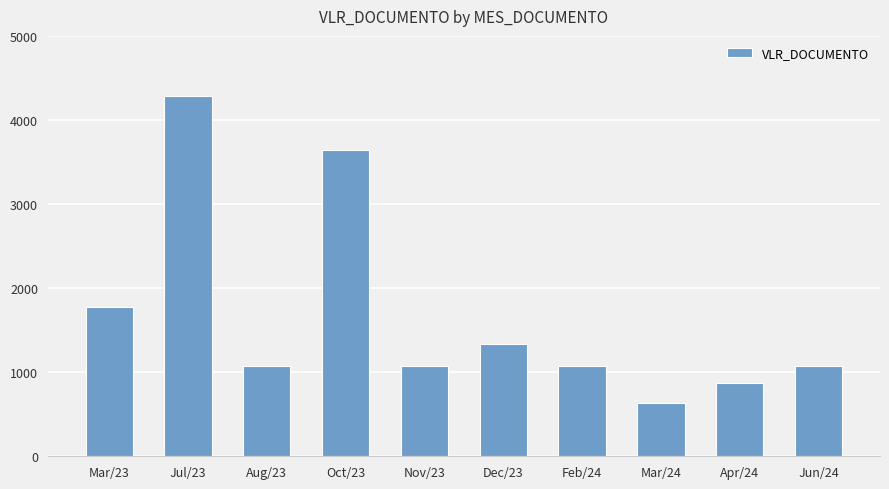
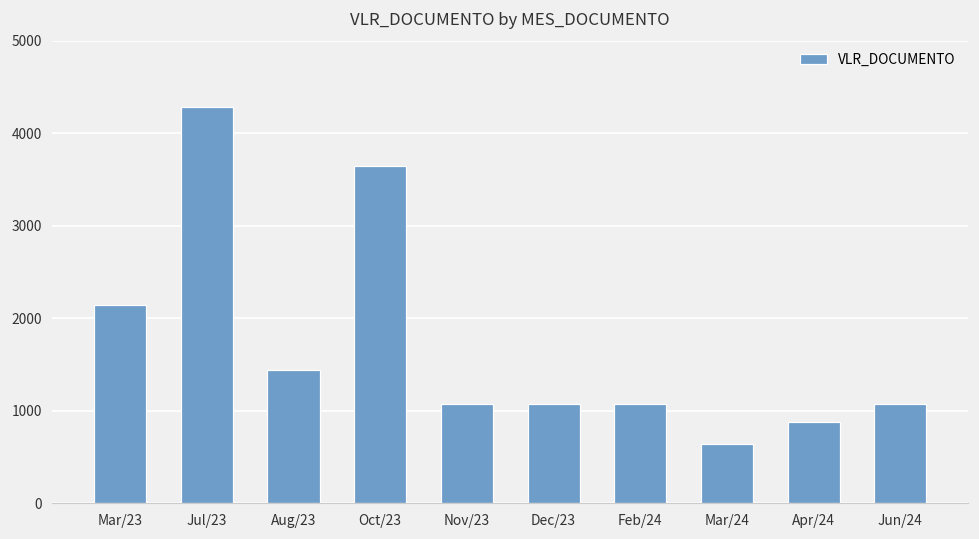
  {
-   "Mar/23": 1800,
+   "Mar/23": 2100,
    "Jul/23": 4300,
-   "Aug/23": 1100,
+   "Aug/23": 1400,
    "Oct/23": 3600,
    "Nov/23": 1100,
-   "Dec/23": 1300,
+   "Dec/23": 1100,
    "Feb/24": 1100,
    "Mar/24": 600,
    "Apr/24": 900,
    "Jun/24": 1100
  }
